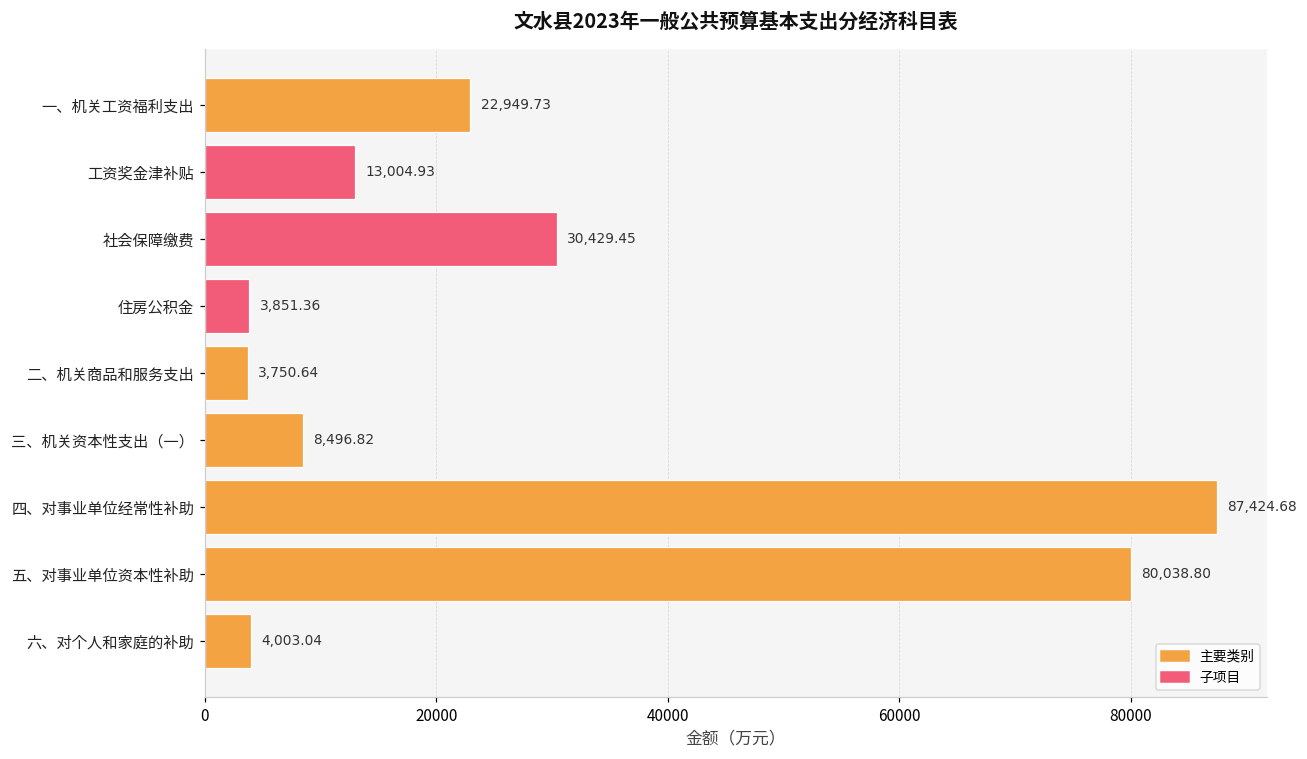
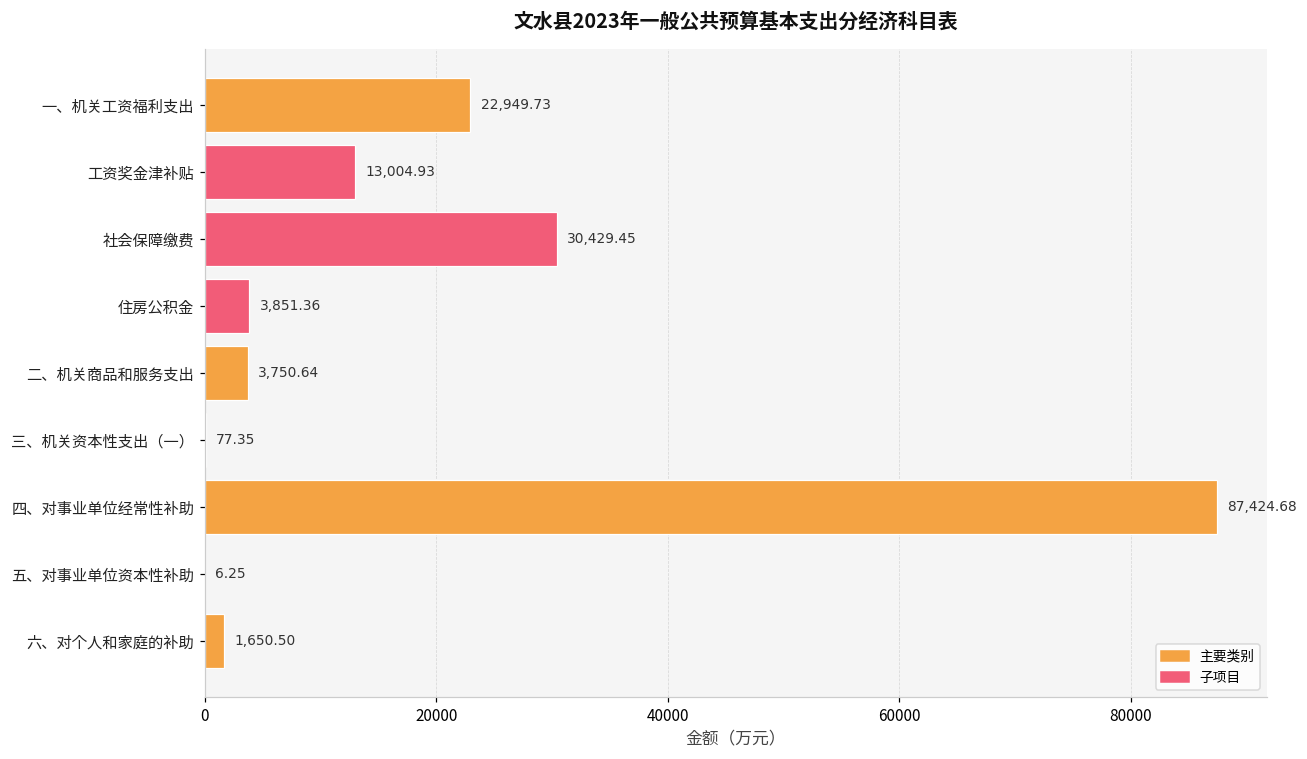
  {
    "一、机关工资福利支出": "22,949.73",
    "工资奖金津补贴": "13,004.93",
    "社会保障缴费": "30,429.45",
    "住房公积金": "3,851.36",
    "二、机关商品和服务支出": "3,750.64",
-   "三、机关资本性支出（一）": "8,496.82",
+   "三、机关资本性支出（一）": "77.35",
    "四、对事业单位经常性补助": "87,424.68",
-   "五、对事业单位资本性补助": "80,038.80",
-   "六、对个人和家庭的补助": "4,003.04"
+   "五、对事业单位资本性补助": "6.25",
+   "六、对个人和家庭的补助": "1,650.50"
  }
